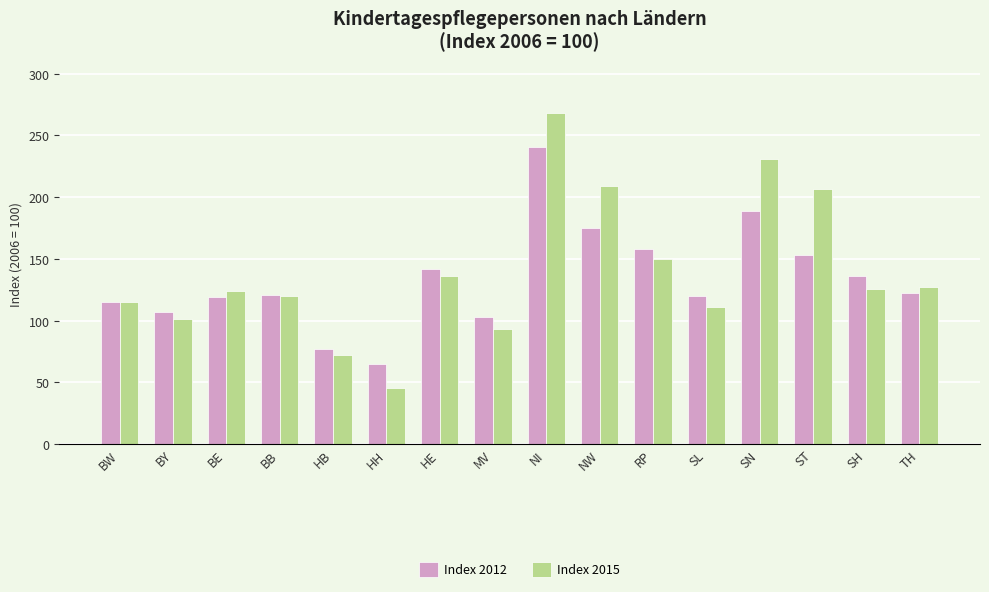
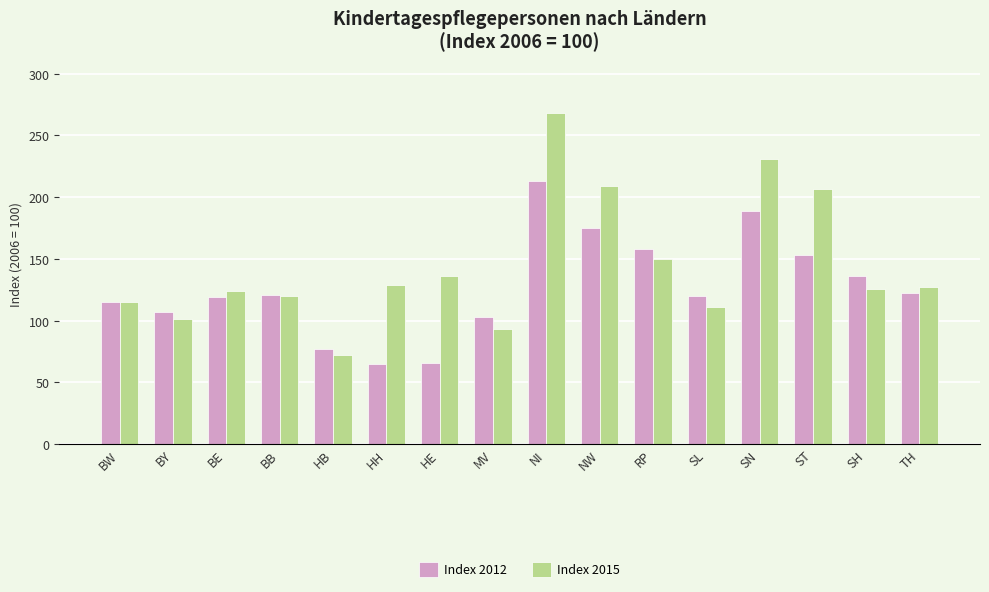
  {
    "Index 2012": {
      "BW": 115,
      "BY": 107,
      "BE": 119,
      "BB": 121,
      "HB": 77,
      "HH": 65,
-     "HE": 142,
+     "HE": 66,
      "MV": 103,
-     "NI": 241,
+     "NI": 213,
      "NW": 175,
      "RP": 158,
      "SL": 120,
      "SN": 189,
      "ST": 153,
      "SH": 136,
      "TH": 122
    },
    "Index 2015": {
      "BW": 115,
      "BY": 101,
      "BE": 124,
      "BB": 120,
      "HB": 72,
-     "HH": 45,
+     "HH": 129,
      "HE": 136,
      "MV": 93,
      "NI": 268,
      "NW": 209,
      "RP": 150,
      "SL": 111,
      "SN": 231,
      "ST": 207,
      "SH": 126,
      "TH": 127
    }
  }
